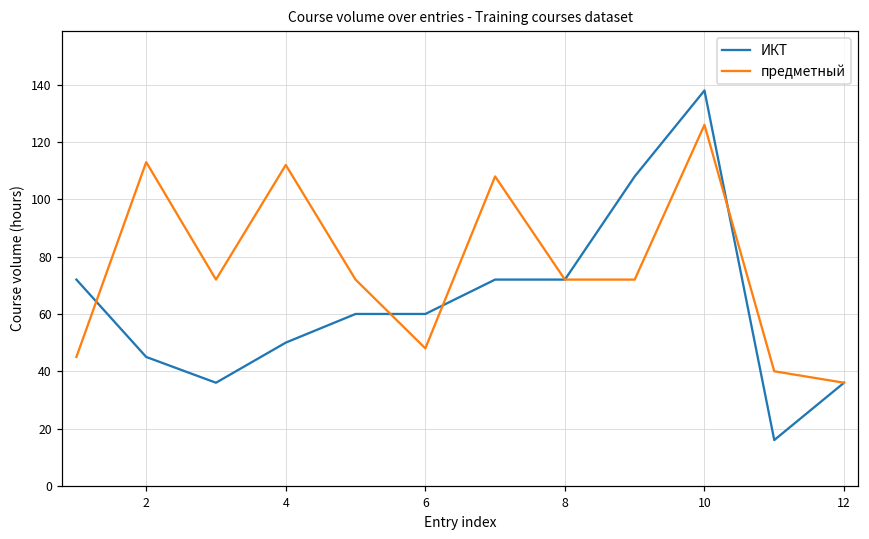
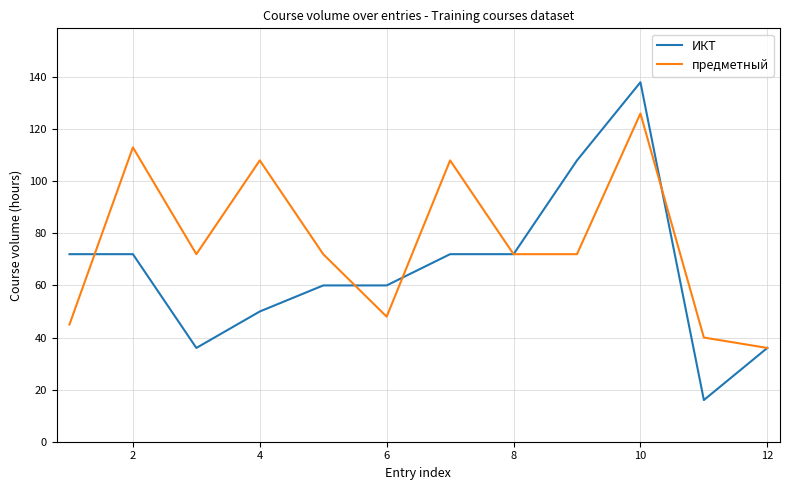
  {
    "ИКТ": {
-     "2": 45,
+     "2": 72,
      "4": 50,
      "6": 60,
      "10": 138
    },
    "предметный": {
      "2": 113,
-     "4": 112,
+     "4": 108,
      "6": 48,
      "10": 126
    }
  }
